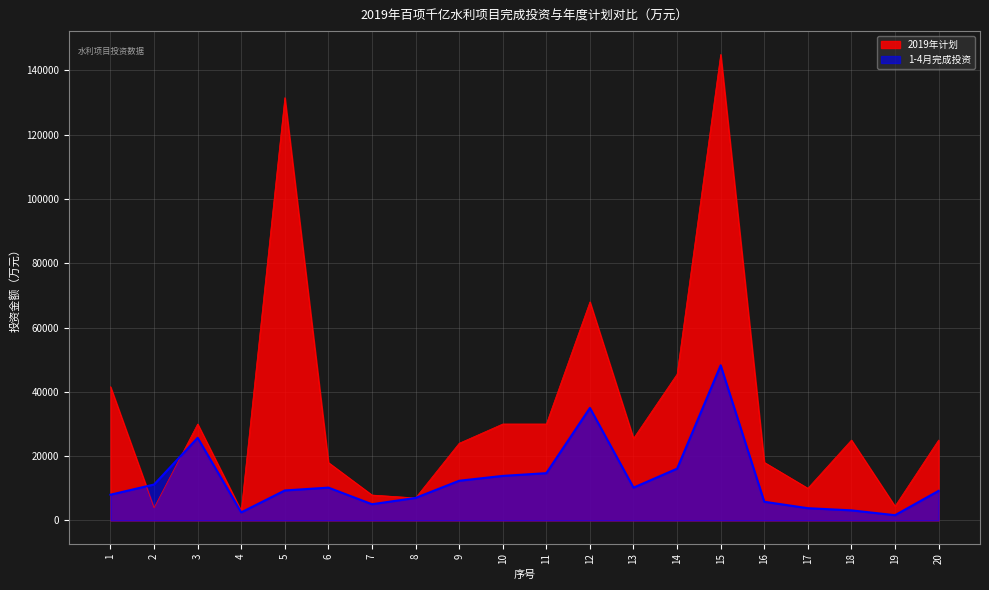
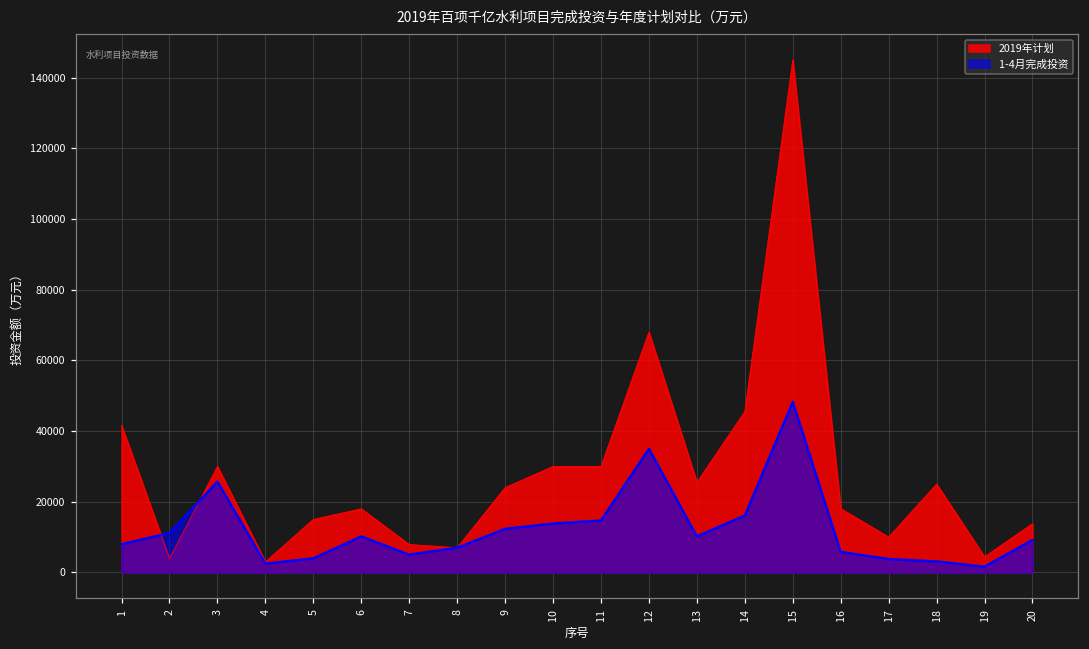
  {
    "2019年计划": {
      "1": 42000,
      "2": 4000,
      "3": 30000,
-     "5": 132000,
+     "5": 15000,
      "6": 18000,
      "7": 8000,
      "9": 24000,
      "10": 30000,
      "11": 30000,
      "12": 68000,
      "13": 26000,
      "14": 46000,
      "15": 145000,
      "16": 18000,
      "17": 10000,
      "18": 25000,
      "19": 4000,
-     "20": 25000
+     "20": 14000
    },
    "1-4月完成投资": {
      "1": 8000,
      "2": 11000,
      "3": 26000,
-     "5": 9000,
+     "5": 4000,
      "6": 10000,
      "7": 5000,
      "9": 12000,
      "10": 14000,
      "11": 15000,
      "12": 35000,
      "13": 10000,
      "14": 16000,
      "15": 48000,
      "16": 6000,
      "17": 4000,
      "18": 3000,
      "19": 2000,
      "20": 9000
    }
  }
